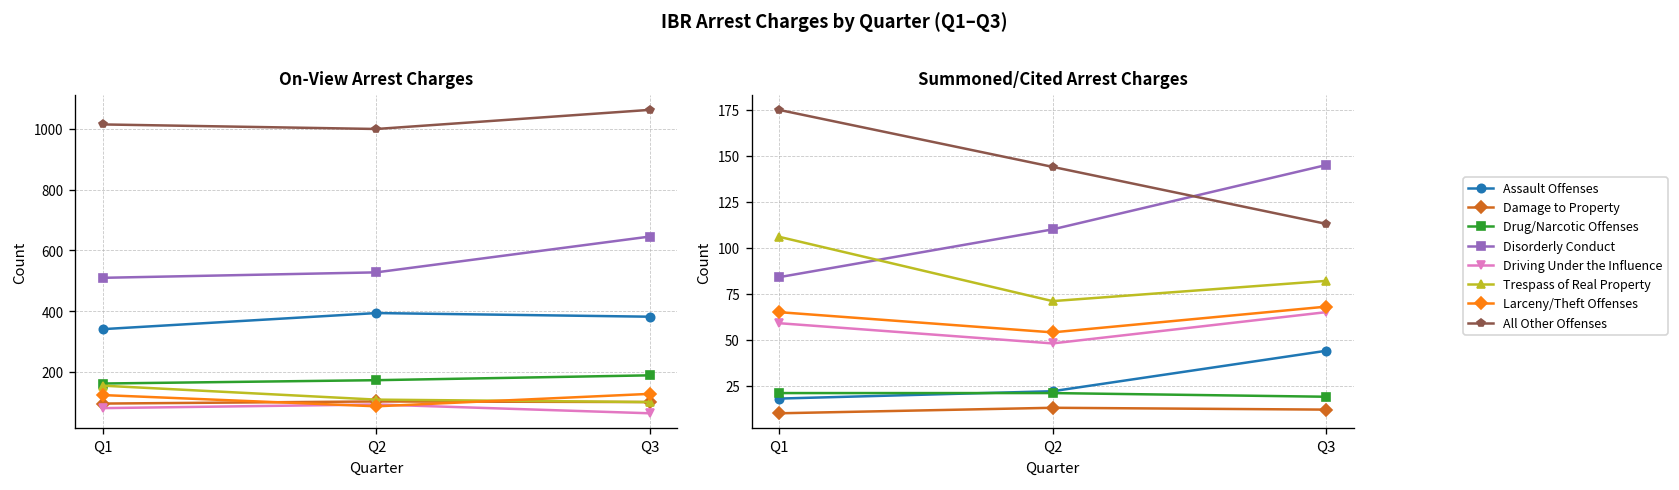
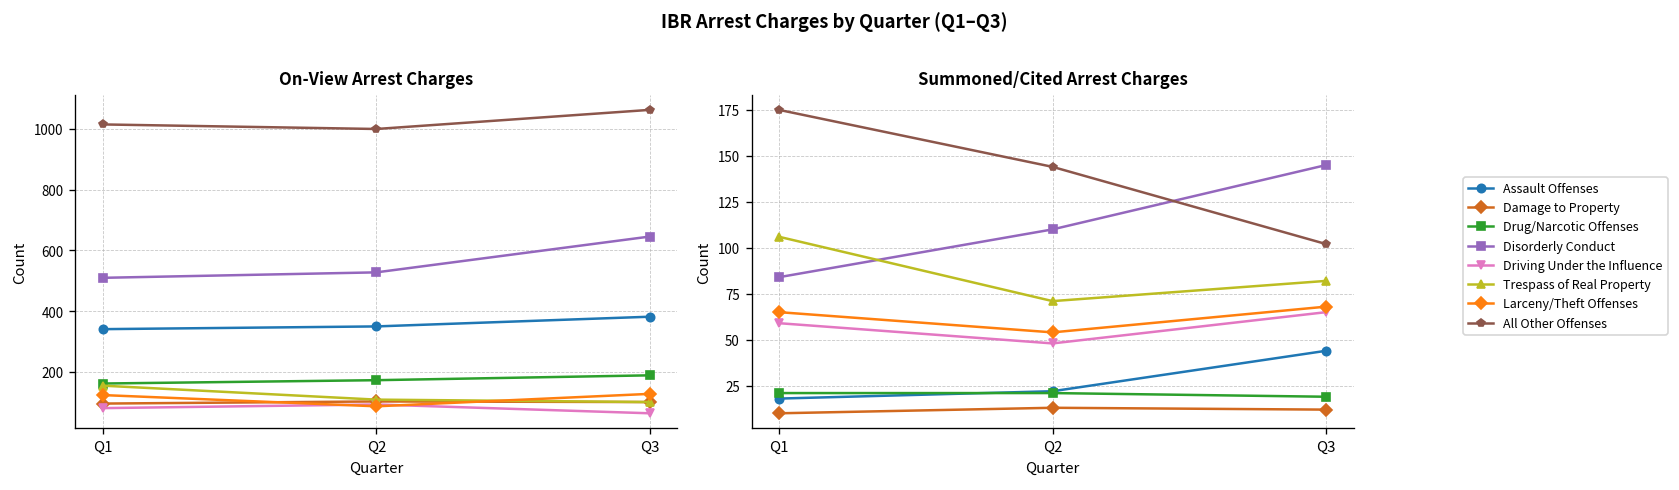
  {
    "On-View Arrest Charges": {
      "Assault Offenses": {
        "Q1": 340,
-       "Q2": 390,
+       "Q2": 350,
        "Q3": 380
      },
      "Drug/Narcotic Offenses": {
        "Q2": 170,
        "Q3": 190
      },
      "Disorderly Conduct": {
        "Q1": 510,
        "Q2": 530,
        "Q3": 650
      },
      "Driving Under the Influence": {
        "Q1": 80,
        "Q3": 60
      },
      "All Other Offenses": {
        "Q1": 1020,
        "Q2": 1000,
        "Q3": 1060
      }
    },
    "Summoned/Cited Arrest Charges": {
      "Assault Offenses": {
        "Q1": 18,
        "Q3": 44
      },
      "Drug/Narcotic Offenses": {
        "Q1": 21,
        "Q3": 19
      },
      "Disorderly Conduct": {
        "Q1": 84,
        "Q2": 110,
        "Q3": 145
      },
      "Driving Under the Influence": {
        "Q1": 59,
        "Q2": 48,
        "Q3": 65
      },
      "Trespass of Real Property": {
        "Q1": 106,
        "Q2": 71,
        "Q3": 82
      },
      "All Other Offenses": {
        "Q1": 175,
        "Q2": 144,
-       "Q3": 113
+       "Q3": 102
      }
    }
  }
